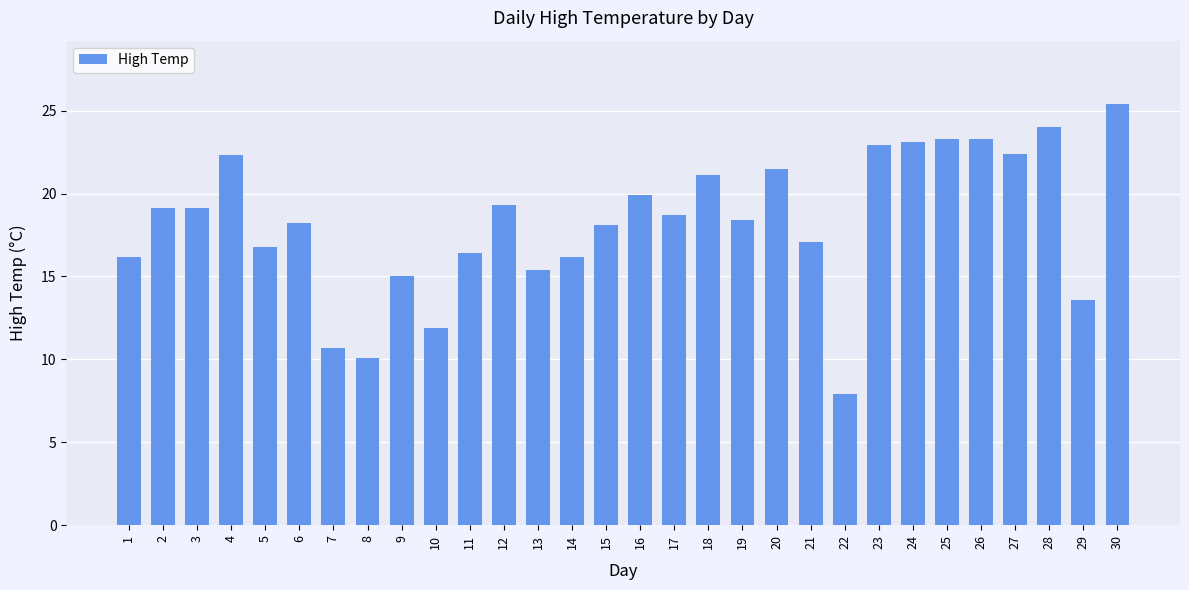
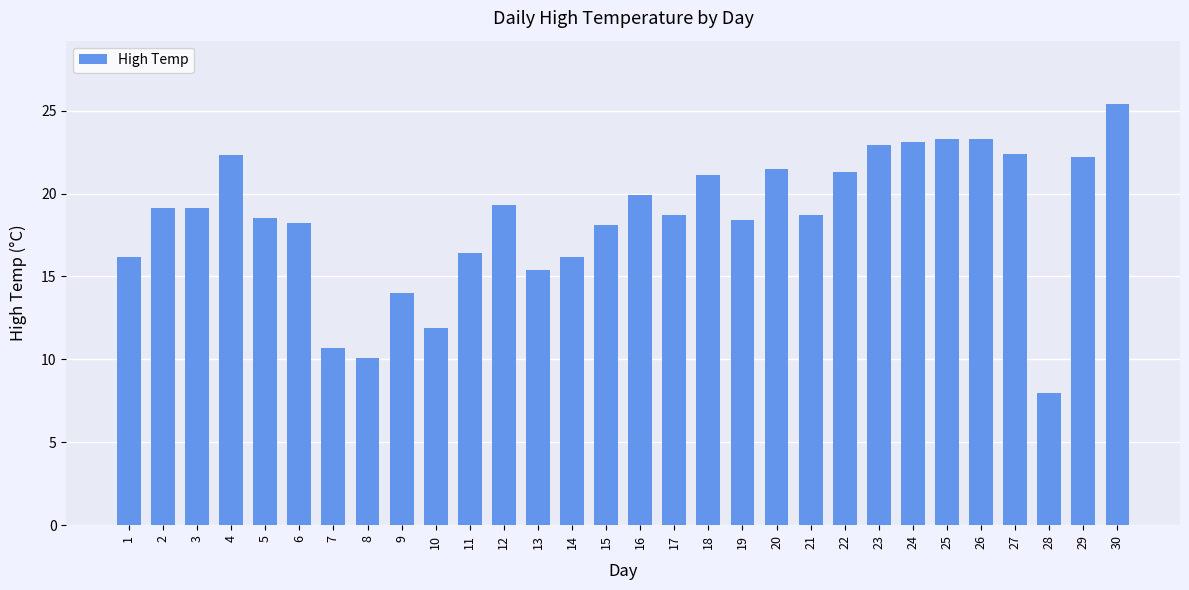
  {
    "1": 16.2,
    "2": 19.1,
    "3": 19.1,
    "4": 22.3,
-   "5": 16.8,
+   "5": 18.5,
    "6": 18.2,
    "7": 10.7,
    "8": 10.1,
-   "9": 15,
+   "9": 14,
    "10": 11.9,
    "11": 16.4,
    "12": 19.3,
    "13": 15.4,
    "14": 16.2,
    "15": 18.1,
    "16": 19.9,
    "17": 18.7,
    "18": 21.1,
    "19": 18.4,
    "20": 21.5,
-   "21": 17.1,
-   "22": 7.9,
+   "21": 18.7,
+   "22": 21.3,
    "23": 22.9,
    "24": 23.1,
    "25": 23.3,
    "26": 23.3,
    "27": 22.4,
-   "28": 24,
-   "29": 13.6,
+   "28": 8,
+   "29": 22.2,
    "30": 25.4
  }
